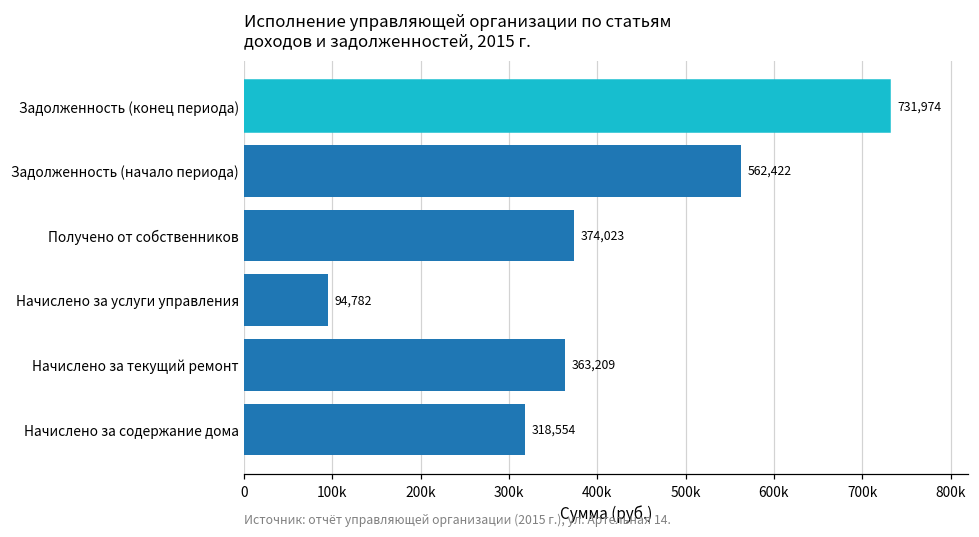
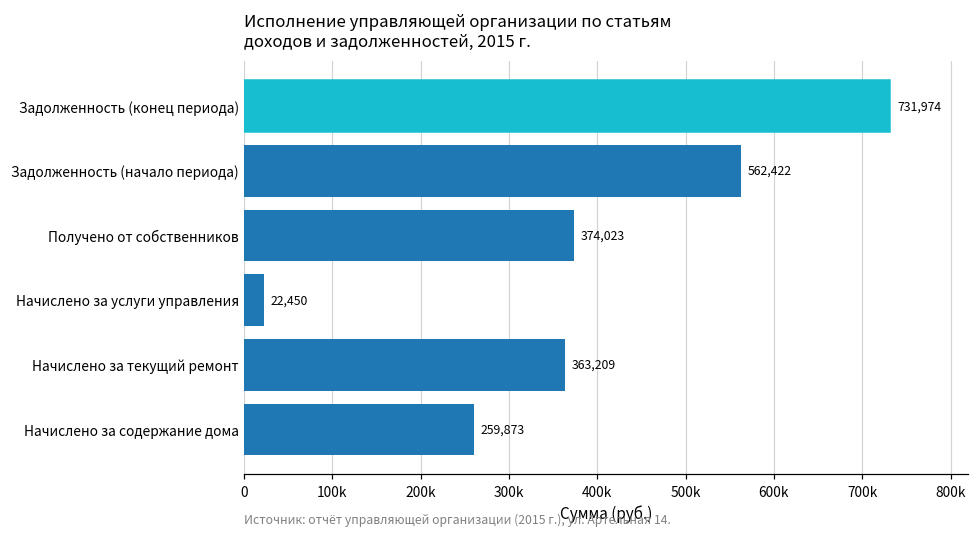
  {
    "Задолженность (конец периода)": "731,974",
    "Задолженность (начало периода)": "562,422",
    "Получено от собственников": "374,023",
-   "Начислено за услуги управления": "94,782",
+   "Начислено за услуги управления": "22,450",
    "Начислено за текущий ремонт": "363,209",
-   "Начислено за содержание дома": "318,554"
+   "Начислено за содержание дома": "259,873"
  }
